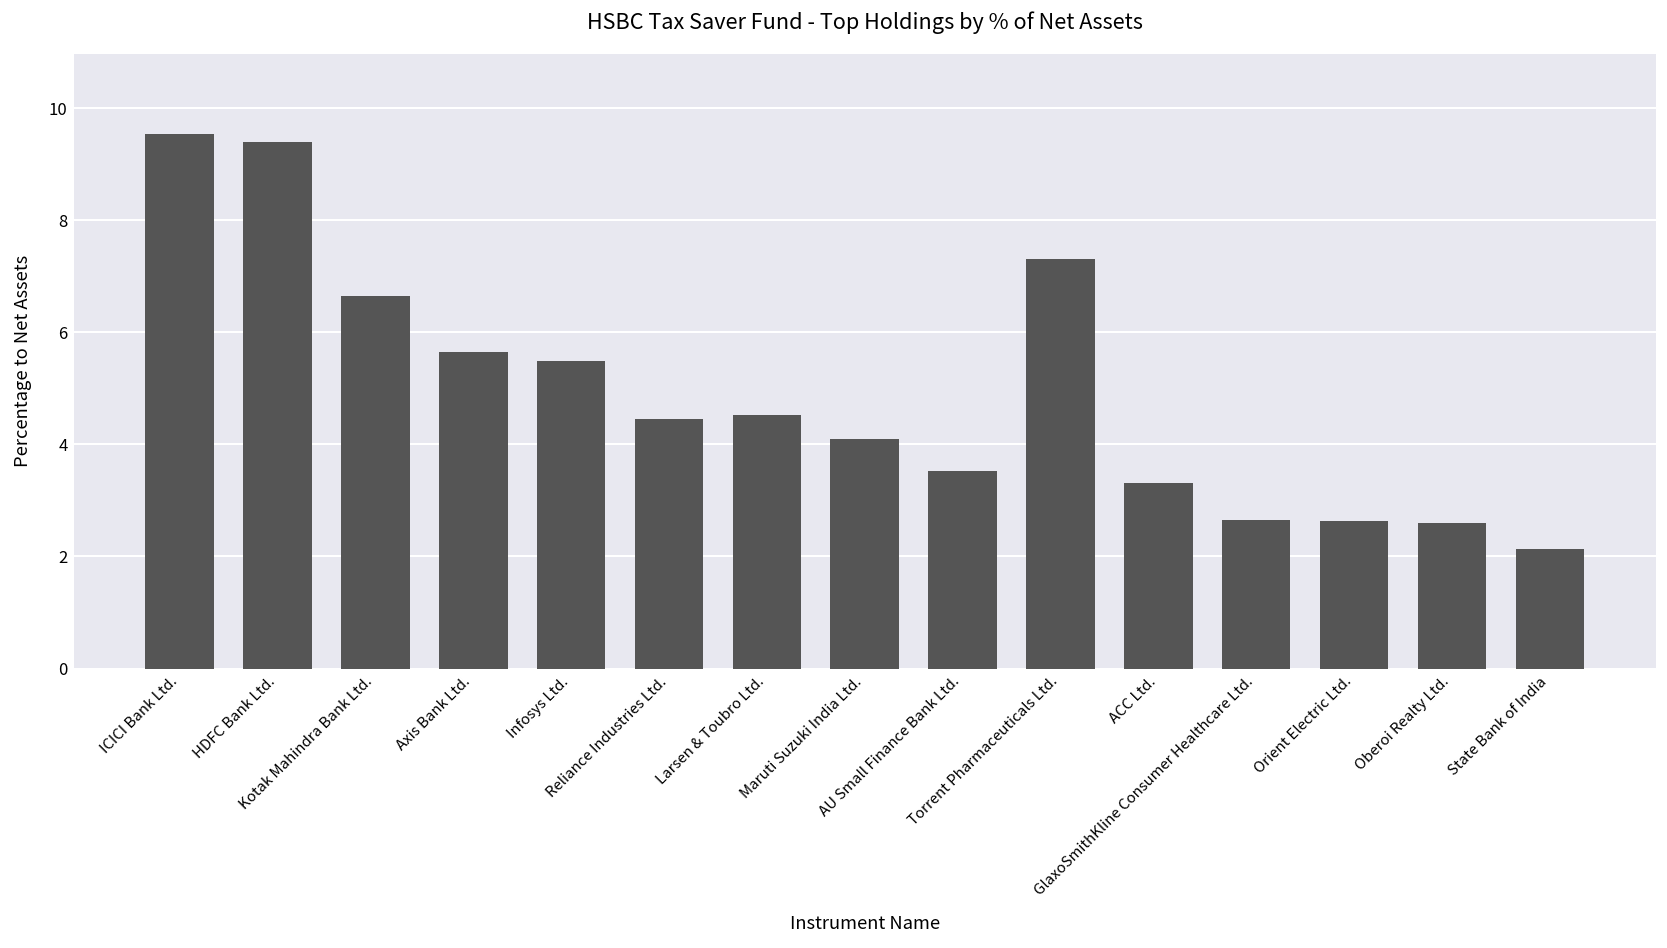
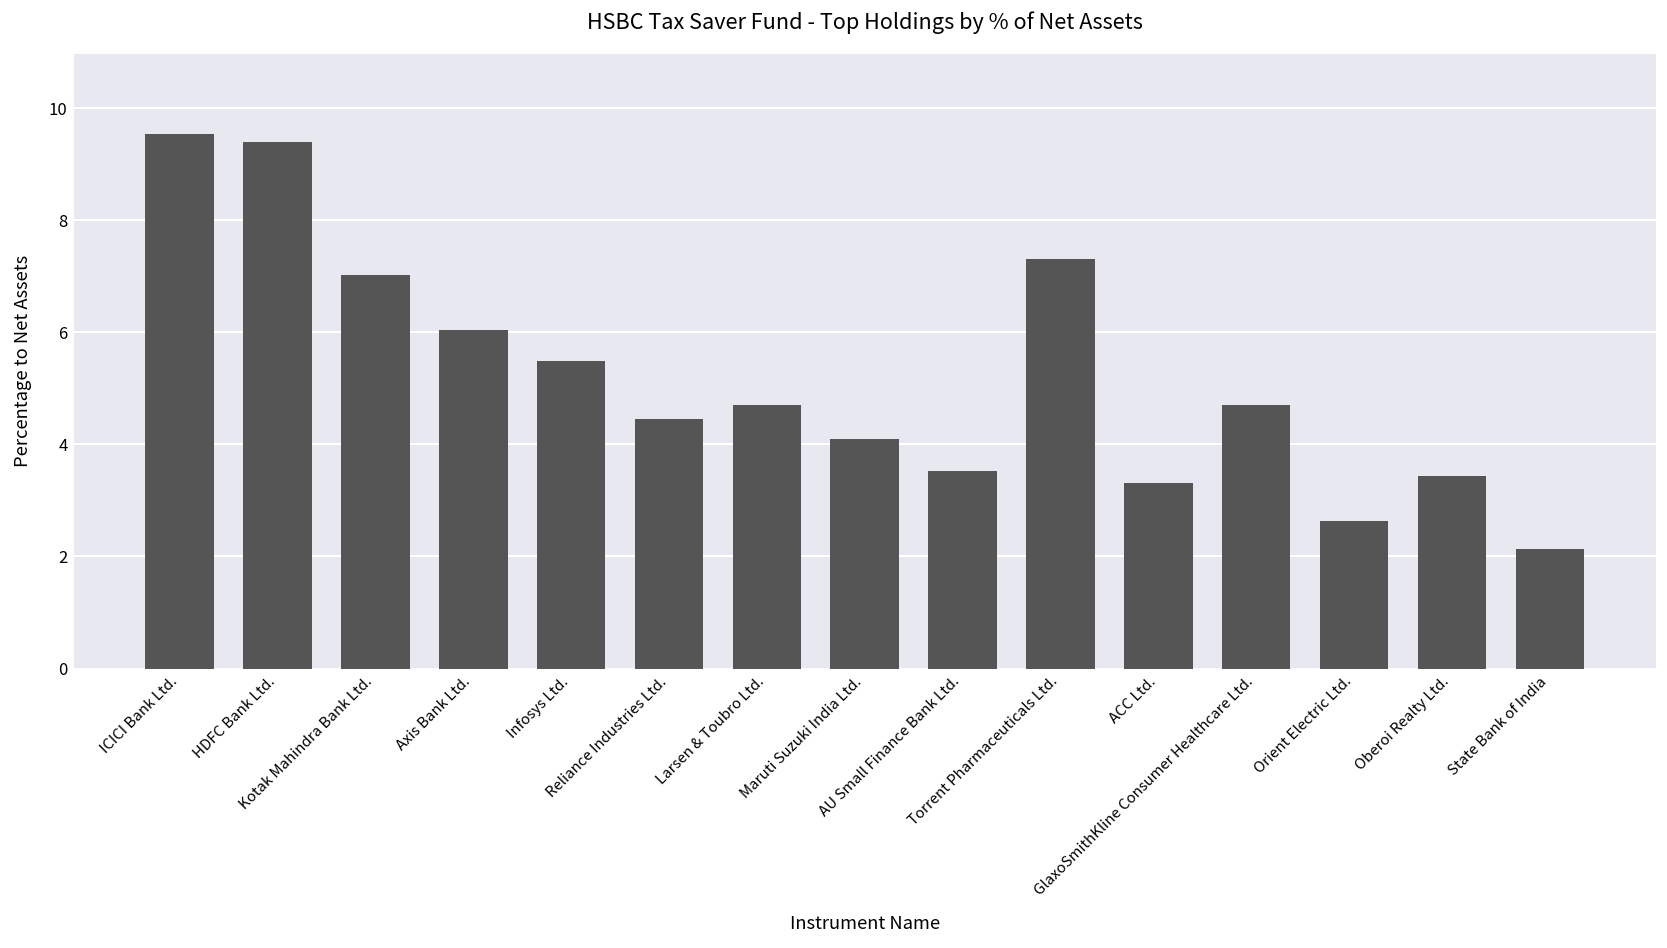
  {
    "ICICI Bank Ltd.": 9.5,
    "HDFC Bank Ltd.": 9.4,
-   "Kotak Mahindra Bank Ltd.": 6.7,
-   "Axis Bank Ltd.": 5.7,
+   "Kotak Mahindra Bank Ltd.": 7.0,
+   "Axis Bank Ltd.": 6.1,
    "Infosys Ltd.": 5.5,
    "Reliance Industries Ltd.": 4.5,
-   "Larsen & Toubro Ltd.": 4.5,
+   "Larsen & Toubro Ltd.": 4.7,
    "Maruti Suzuki India Ltd.": 4.1,
    "AU Small Finance Bank Ltd.": 3.5,
    "Torrent Pharmaceuticals Ltd.": 7.3,
    "ACC Ltd.": 3.3,
-   "GlaxoSmithKline Consumer Healthcare Ltd.": 2.7,
+   "GlaxoSmithKline Consumer Healthcare Ltd.": 4.7,
    "Orient Electric Ltd.": 2.6,
-   "Oberoi Realty Ltd.": 2.6,
+   "Oberoi Realty Ltd.": 3.4,
    "State Bank of India": 2.1
  }
